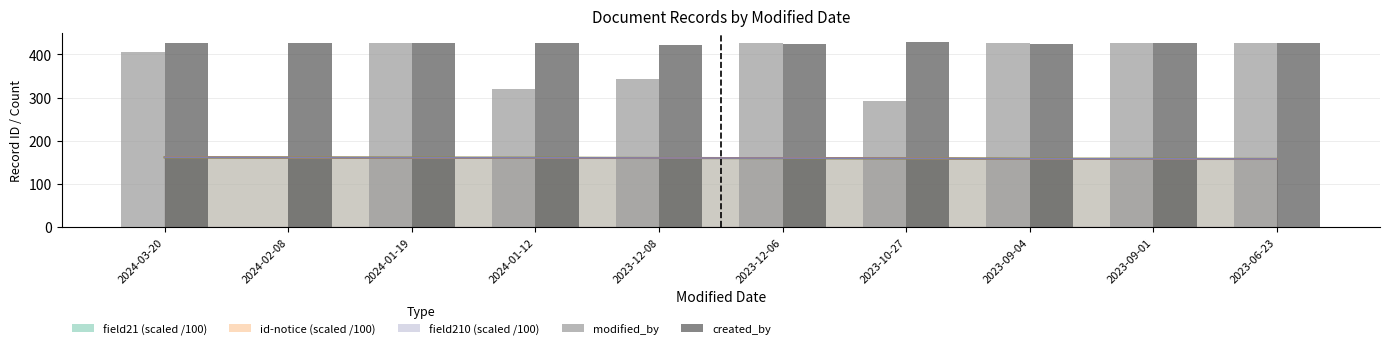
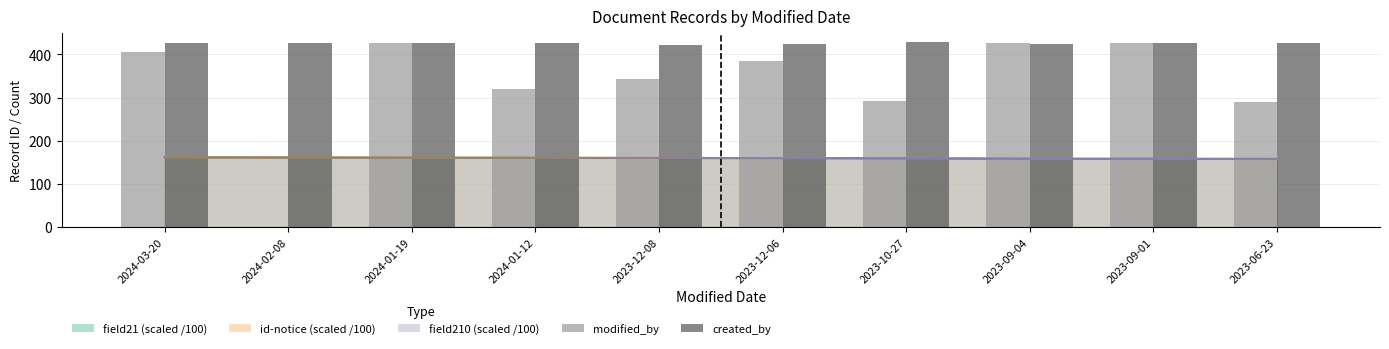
  {
    "modified_by": {
      "2024-03-20": 410,
      "2024-02-08": 0,
      "2024-01-19": 430,
      "2024-01-12": 320,
      "2023-12-08": 340,
-     "2023-12-06": 430,
+     "2023-12-06": 390,
      "2023-10-27": 290,
      "2023-09-04": 430,
      "2023-09-01": 430,
-     "2023-06-23": 430
+     "2023-06-23": 290
    },
    "field210 (scaled /100)": {
      "2024-03-20": 160,
      "2024-02-08": 160,
      "2024-01-19": 160,
      "2024-01-12": 160,
      "2023-12-08": 160,
      "2023-12-06": 160,
      "2023-10-27": 160,
      "2023-09-04": 160,
      "2023-09-01": 160,
      "2023-06-23": 160
    },
    "created_by": {
      "2024-03-20": 430,
      "2024-02-08": 430,
      "2024-01-19": 430,
      "2024-01-12": 430,
      "2023-12-08": 420,
      "2023-12-06": 430,
      "2023-10-27": 430,
      "2023-09-04": 420,
      "2023-09-01": 430,
      "2023-06-23": 430
    }
  }
